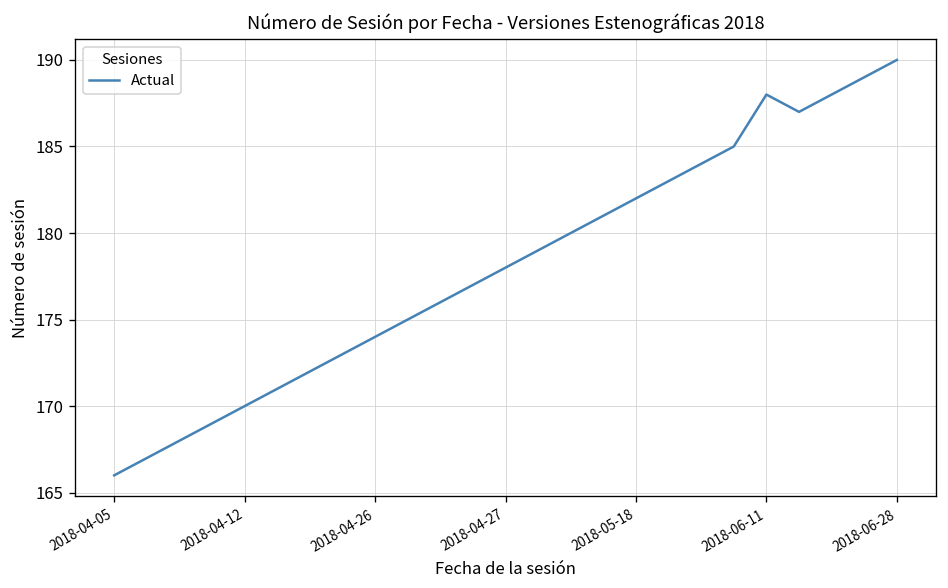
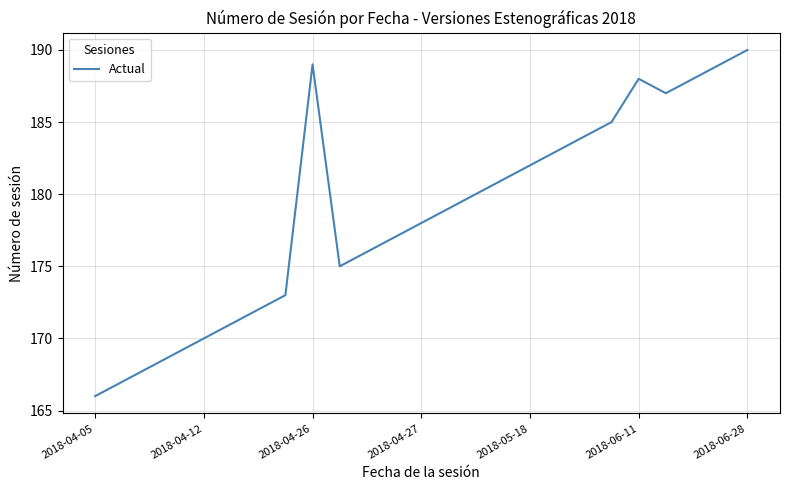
  {
    "2018-04-12": 170,
-   "2018-04-26": 174,
+   "2018-04-26": 189,
    "2018-05-18": 182,
    "2018-06-11": 188,
    "2018-06-28": 190
  }
